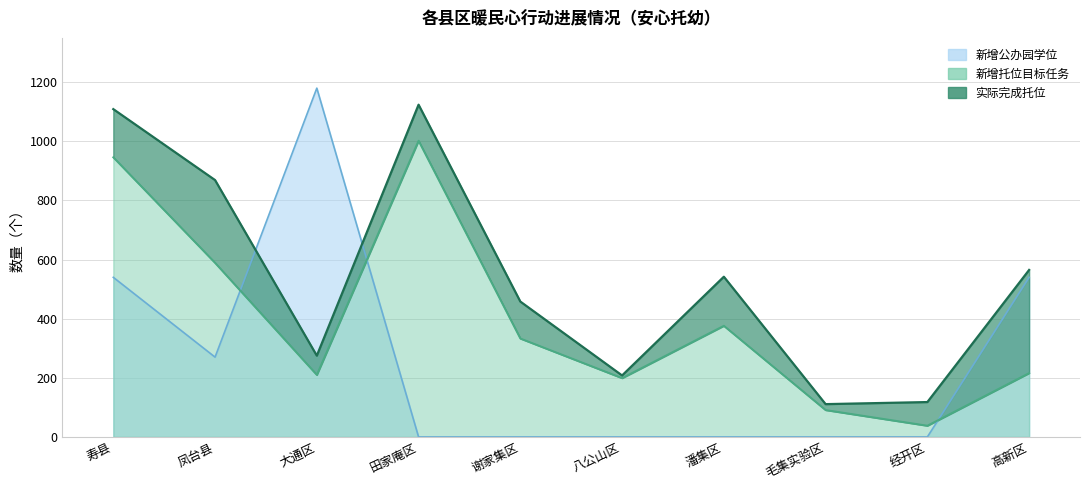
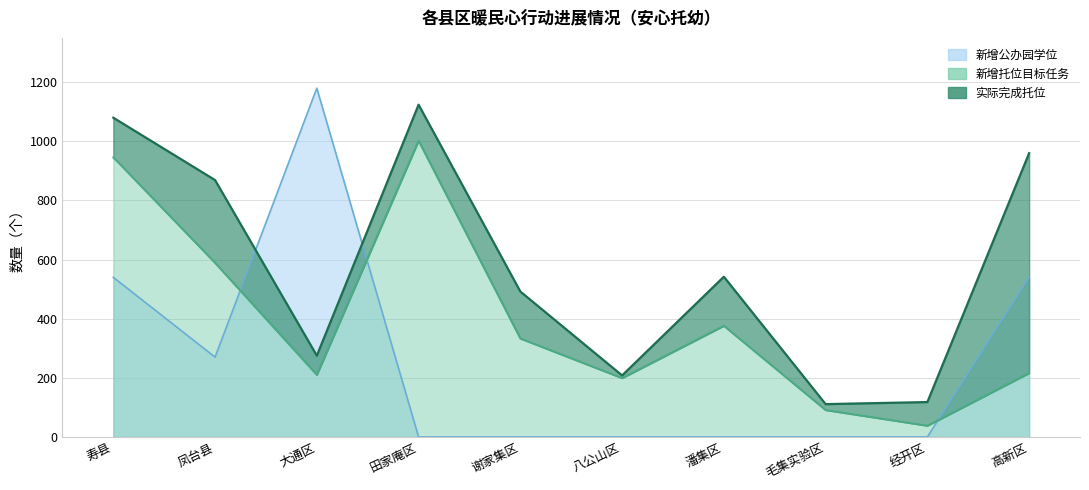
  {
    "实际完成托位": {
-     "寿县": 1110,
+     "寿县": 1080,
      "凤台县": 870,
      "大通区": 280,
      "田家庵区": 1120,
-     "谢家集区": 460,
+     "谢家集区": 490,
      "八公山区": 210,
      "潘集区": 540,
      "毛集实验区": 110,
      "经开区": 120,
-     "高新区": 570
+     "高新区": 960
    }
  }
